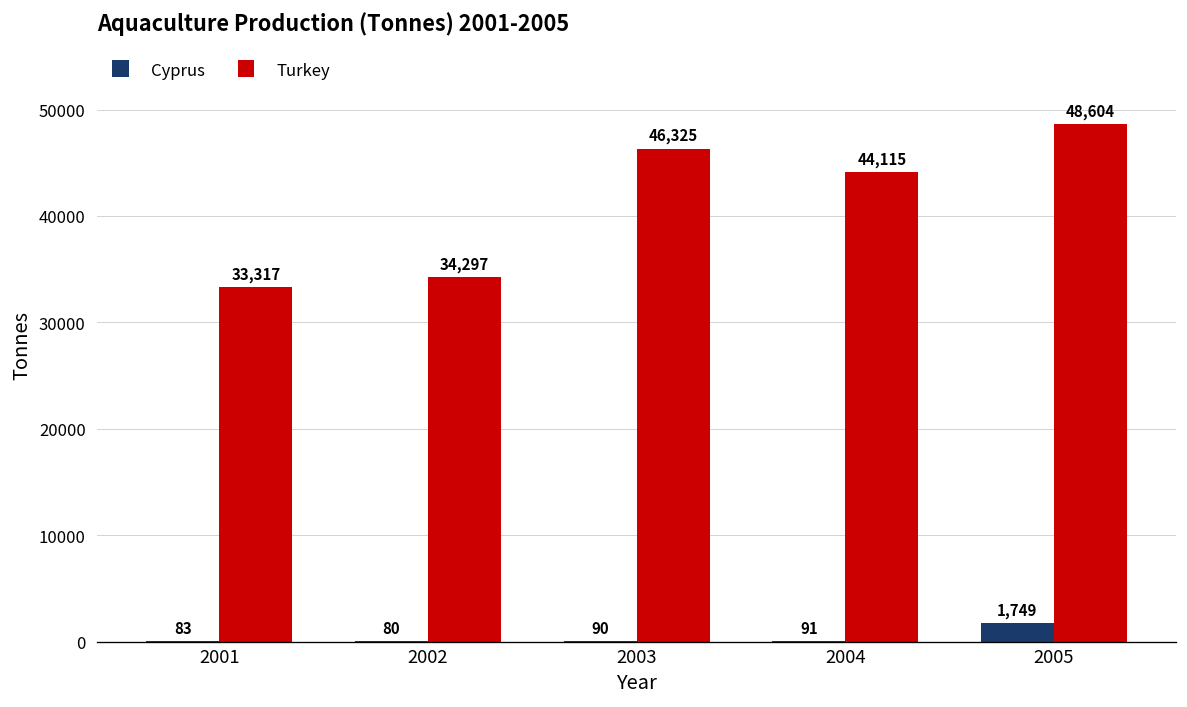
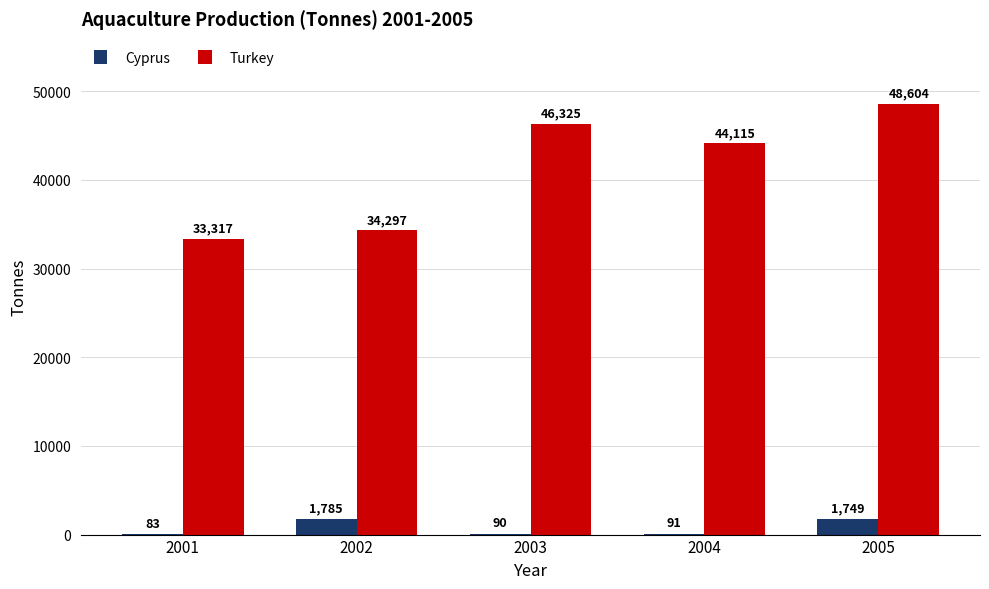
  {
    "Cyprus": {
      "2001": "83",
-     "2002": "80",
+     "2002": "1,785",
      "2003": "90",
      "2004": "91",
      "2005": "1,749"
    },
    "Turkey": {
      "2001": "33,317",
      "2002": "34,297",
      "2003": "46,325",
      "2004": "44,115",
      "2005": "48,604"
    }
  }
